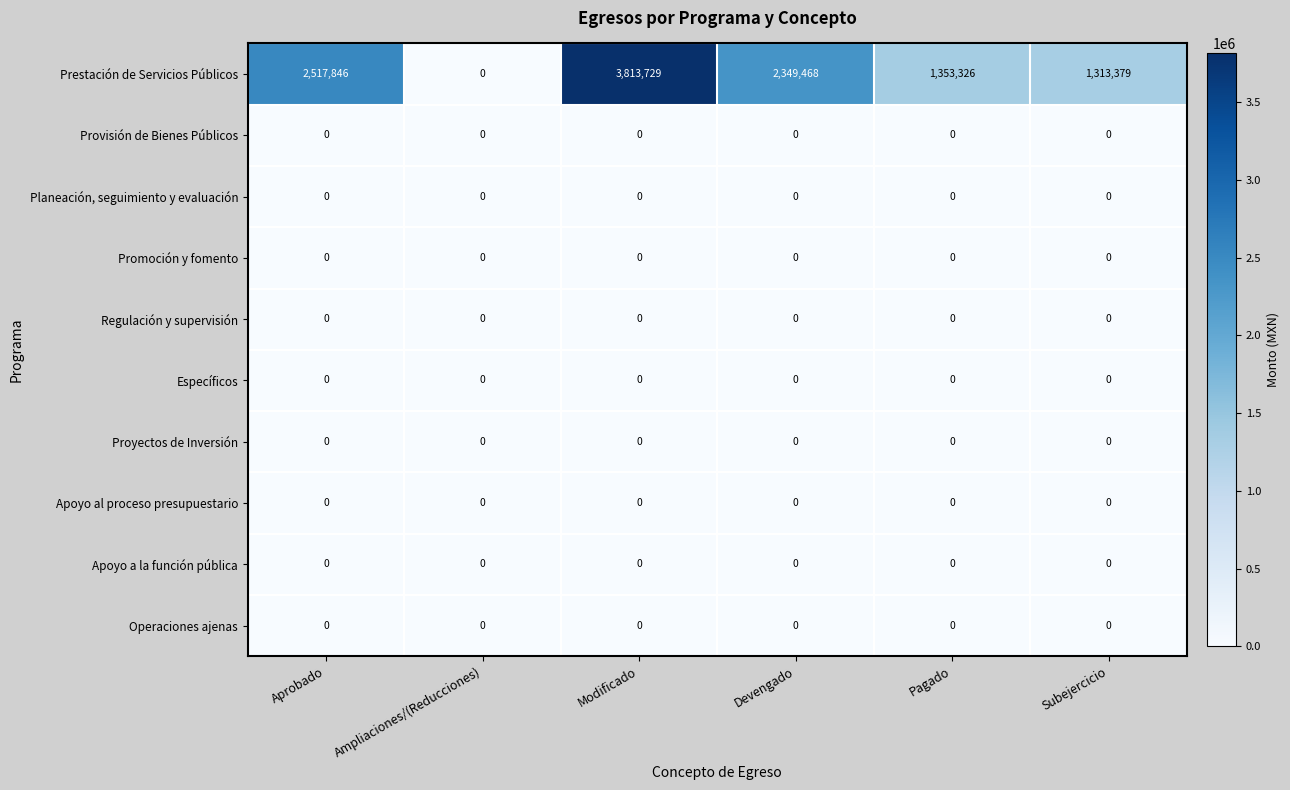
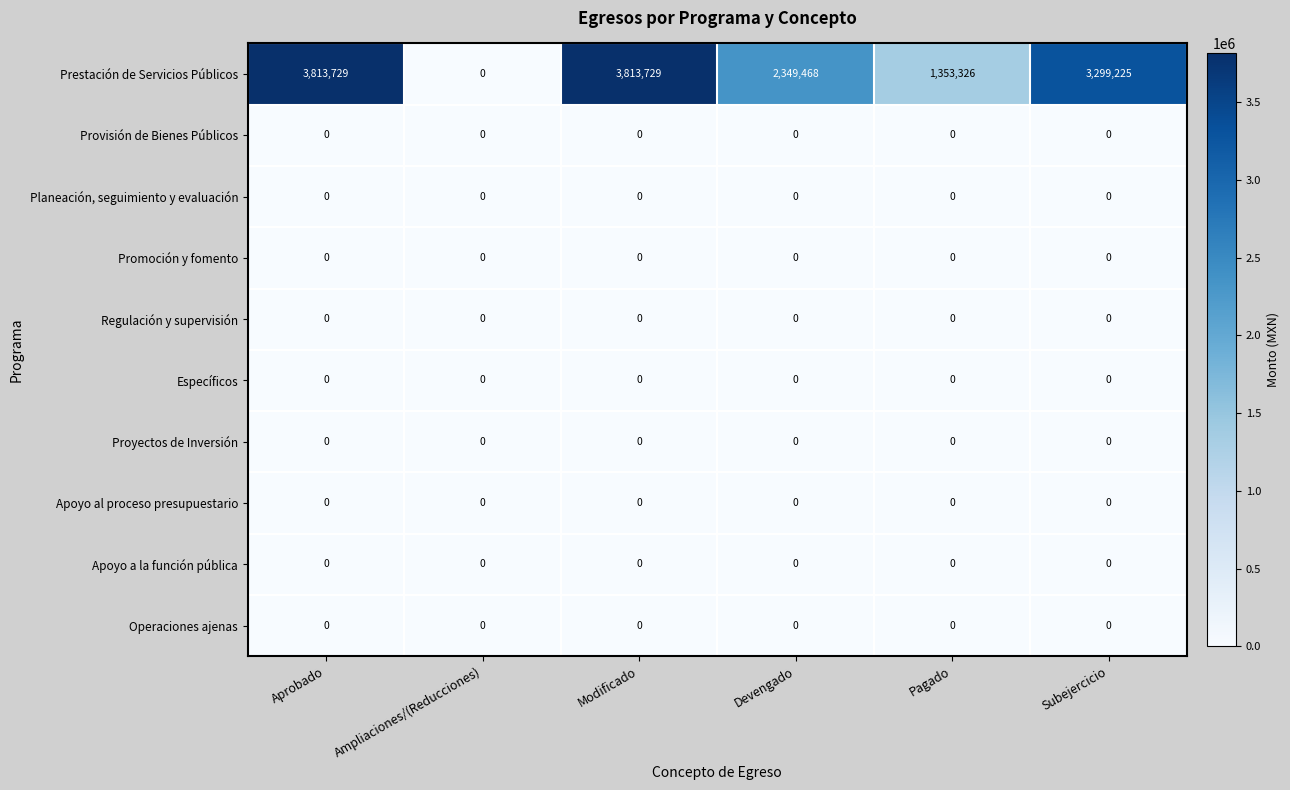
  {
    "Prestación de Servicios Públicos": {
-     "Aprobado": "2,517,846",
+     "Aprobado": "3,813,729",
      "Ampliaciones/(Reducciones)": "0",
      "Modificado": "3,813,729",
      "Devengado": "2,349,468",
      "Pagado": "1,353,326",
-     "Subejercicio": "1,313,379"
+     "Subejercicio": "3,299,225"
    },
    "Provisión de Bienes Públicos": {
      "Aprobado": "0",
      "Ampliaciones/(Reducciones)": "0",
      "Modificado": "0",
      "Devengado": "0",
      "Pagado": "0",
      "Subejercicio": "0"
    },
    "Planeación, seguimiento y evaluación": {
      "Aprobado": "0",
      "Ampliaciones/(Reducciones)": "0",
      "Modificado": "0",
      "Devengado": "0",
      "Pagado": "0",
      "Subejercicio": "0"
    },
    "Promoción y fomento": {
      "Aprobado": "0",
      "Ampliaciones/(Reducciones)": "0",
      "Modificado": "0",
      "Devengado": "0",
      "Pagado": "0",
      "Subejercicio": "0"
    },
    "Regulación y supervisión": {
      "Aprobado": "0",
      "Ampliaciones/(Reducciones)": "0",
      "Modificado": "0",
      "Devengado": "0",
      "Pagado": "0",
      "Subejercicio": "0"
    },
    "Específicos": {
      "Aprobado": "0",
      "Ampliaciones/(Reducciones)": "0",
      "Modificado": "0",
      "Devengado": "0",
      "Pagado": "0",
      "Subejercicio": "0"
    },
    "Proyectos de Inversión": {
      "Aprobado": "0",
      "Ampliaciones/(Reducciones)": "0",
      "Modificado": "0",
      "Devengado": "0",
      "Pagado": "0",
      "Subejercicio": "0"
    },
    "Apoyo al proceso presupuestario": {
      "Aprobado": "0",
      "Ampliaciones/(Reducciones)": "0",
      "Modificado": "0",
      "Devengado": "0",
      "Pagado": "0",
      "Subejercicio": "0"
    },
    "Apoyo a la función pública": {
      "Aprobado": "0",
      "Ampliaciones/(Reducciones)": "0",
      "Modificado": "0",
      "Devengado": "0",
      "Pagado": "0",
      "Subejercicio": "0"
    },
    "Operaciones ajenas": {
      "Aprobado": "0",
      "Ampliaciones/(Reducciones)": "0",
      "Modificado": "0",
      "Devengado": "0",
      "Pagado": "0",
      "Subejercicio": "0"
    }
  }
